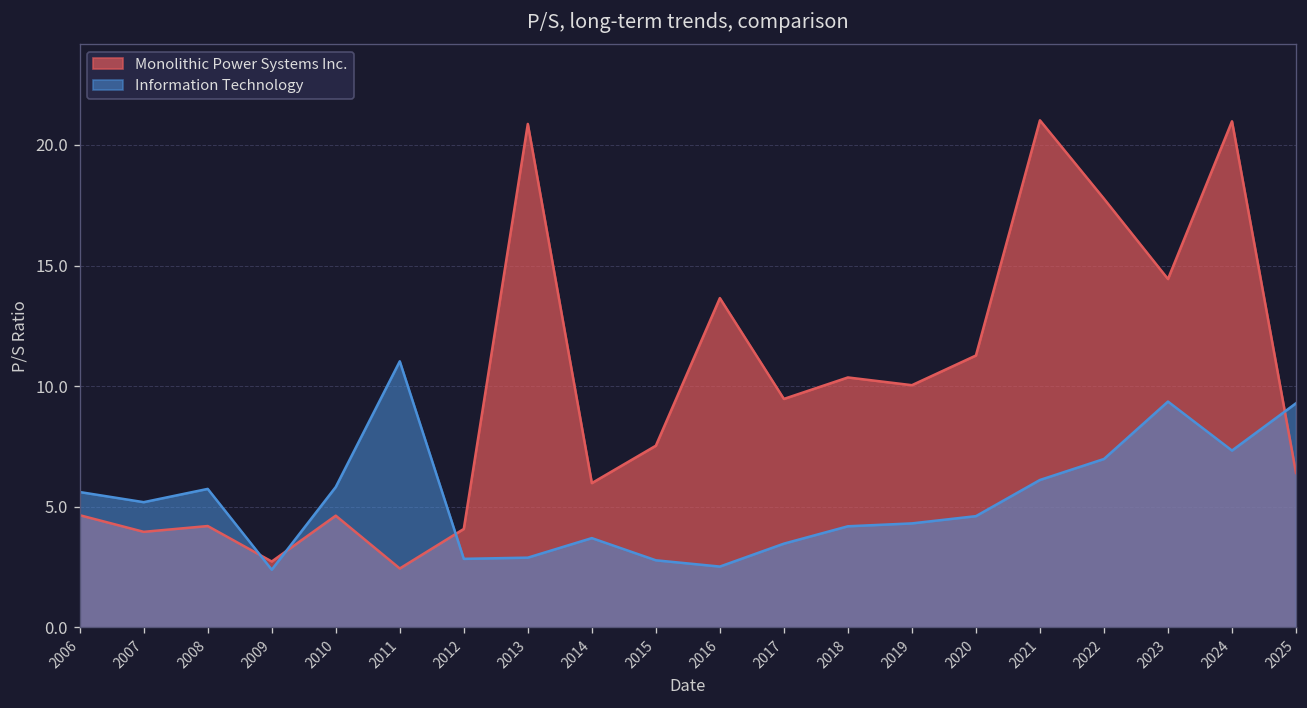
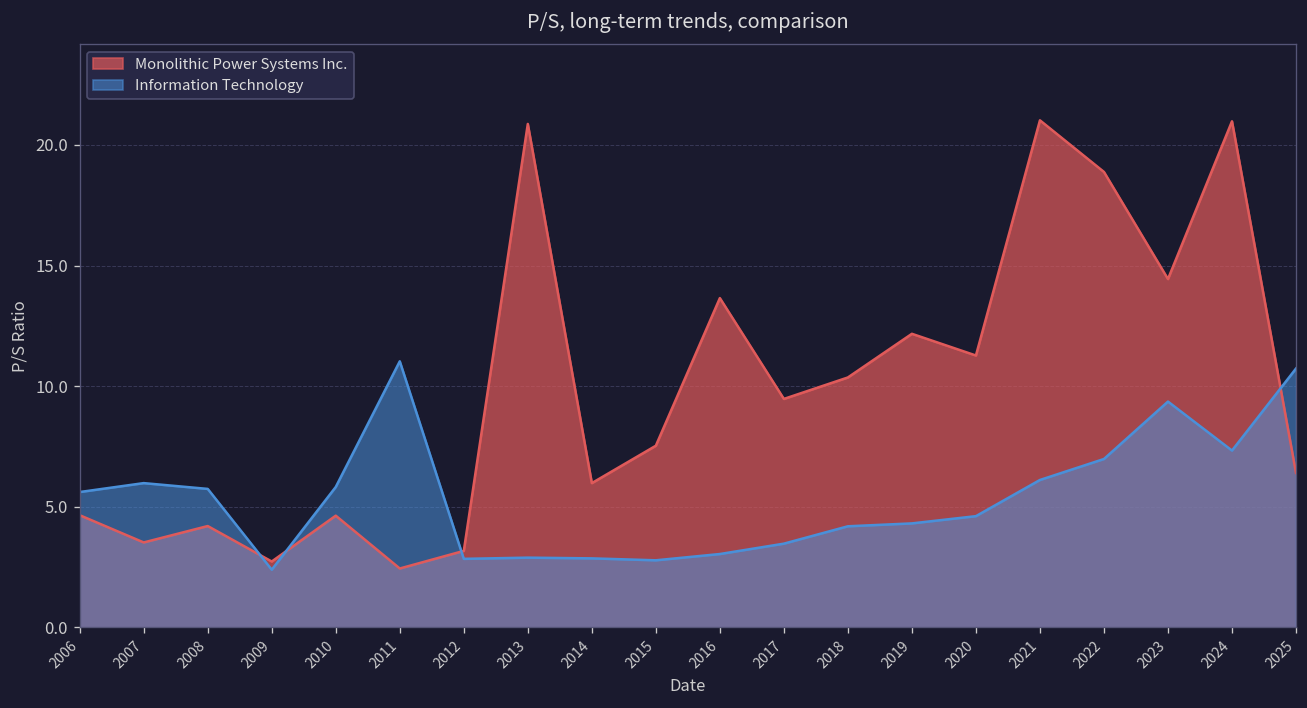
  {
    "Monolithic Power Systems Inc.": {
      "2006": 4.7,
-     "2007": 4.0,
+     "2007": 3.5,
      "2008": 4.2,
      "2009": 2.7,
      "2010": 4.6,
      "2011": 2.4,
-     "2012": 4.1,
+     "2012": 3.2,
      "2013": 20.9,
      "2014": 6.0,
      "2015": 7.5,
      "2016": 13.7,
      "2017": 9.5,
      "2018": 10.4,
-     "2019": 10.0,
+     "2019": 12.2,
      "2020": 11.3,
      "2021": 21.0,
-     "2022": 17.8,
+     "2022": 18.9,
      "2023": 14.4,
      "2024": 21.0,
      "2025": 6.4
    },
    "Information Technology": {
      "2006": 5.6,
-     "2007": 5.2,
+     "2007": 6.0,
      "2008": 5.7,
      "2009": 2.4,
      "2010": 5.8,
      "2011": 11.0,
      "2012": 2.8,
      "2013": 2.9,
-     "2014": 3.7,
+     "2014": 2.9,
      "2015": 2.8,
-     "2016": 2.5,
+     "2016": 3.0,
      "2017": 3.5,
      "2018": 4.2,
      "2019": 4.3,
      "2020": 4.6,
      "2021": 6.1,
      "2022": 7.0,
      "2023": 9.4,
      "2024": 7.3,
-     "2025": 9.3
+     "2025": 10.7
    }
  }
